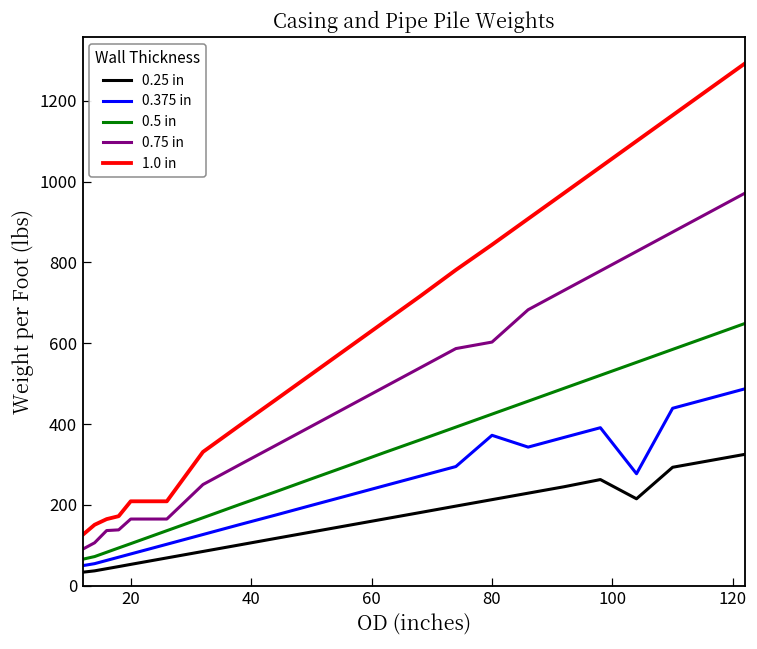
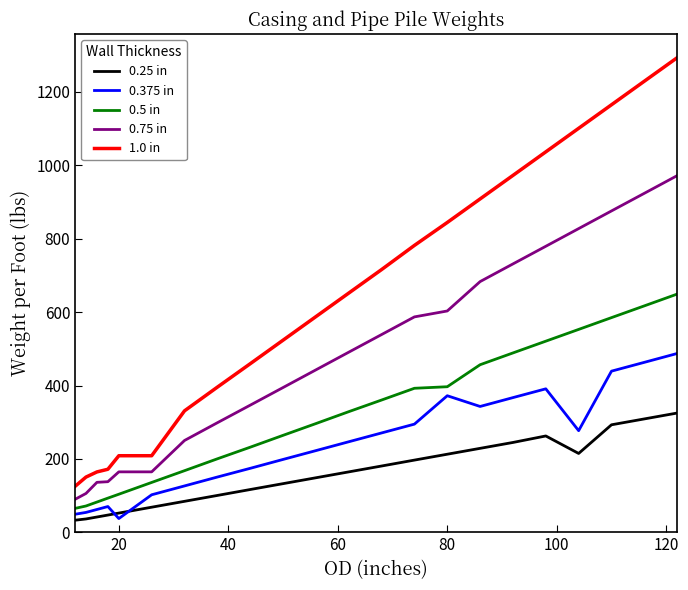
  {
    "0.25 in": {
      "20": 50,
      "80": 210
    },
    "0.375 in": {
-     "20": 80,
+     "20": 40,
      "80": 370
    },
    "0.5 in": {
      "20": 100,
-     "80": 420
+     "80": 400
    },
    "0.75 in": {
      "20": 170,
      "80": 600
    },
    "1.0 in": {
      "20": 210,
      "80": 840
    }
  }
